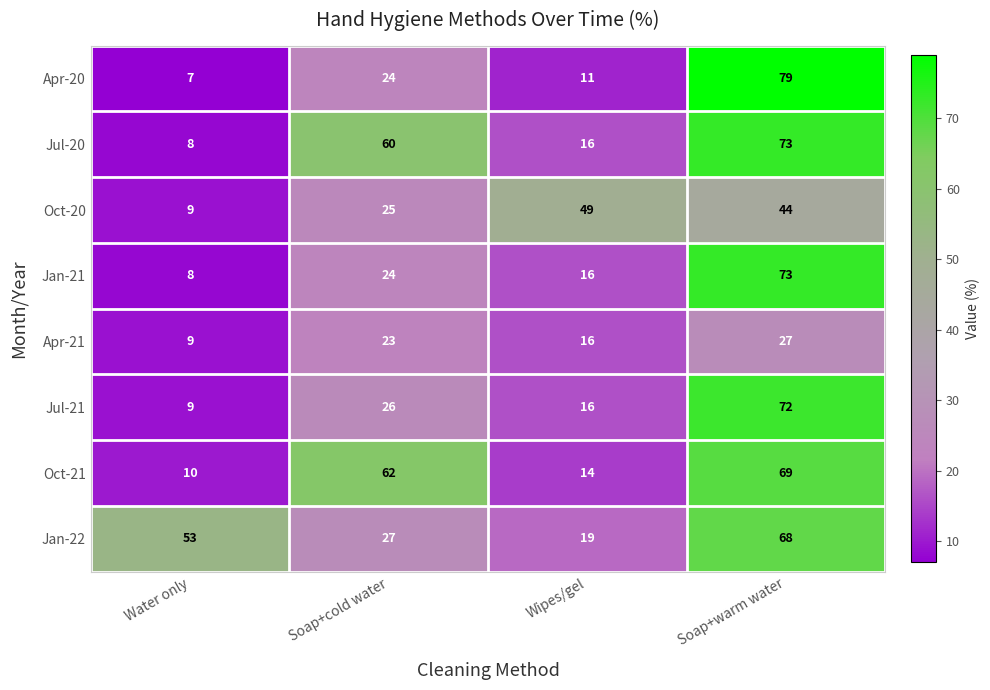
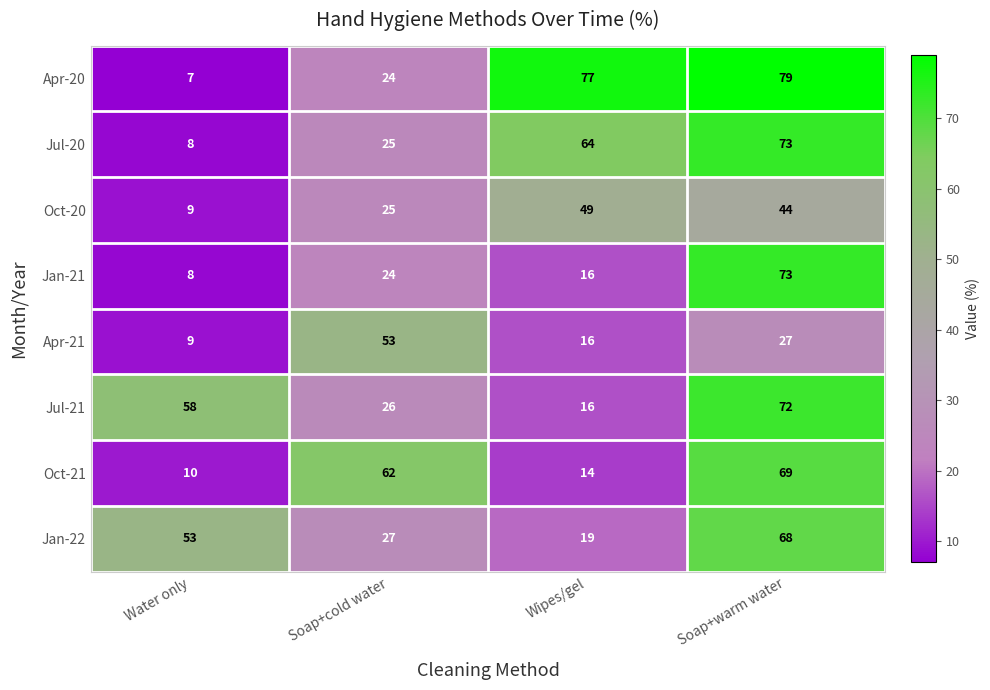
  {
    "Apr-20": {
      "Water only": 7,
      "Soap+cold water": 24,
-     "Wipes/gel": 11,
+     "Wipes/gel": 77,
      "Soap+warm water": 79
    },
    "Jul-20": {
      "Water only": 8,
-     "Soap+cold water": 60,
-     "Wipes/gel": 16,
+     "Soap+cold water": 25,
+     "Wipes/gel": 64,
      "Soap+warm water": 73
    },
    "Oct-20": {
      "Water only": 9,
      "Soap+cold water": 25,
      "Wipes/gel": 49,
      "Soap+warm water": 44
    },
    "Jan-21": {
      "Water only": 8,
      "Soap+cold water": 24,
      "Wipes/gel": 16,
      "Soap+warm water": 73
    },
    "Apr-21": {
      "Water only": 9,
-     "Soap+cold water": 23,
+     "Soap+cold water": 53,
      "Wipes/gel": 16,
      "Soap+warm water": 27
    },
    "Jul-21": {
-     "Water only": 9,
+     "Water only": 58,
      "Soap+cold water": 26,
      "Wipes/gel": 16,
      "Soap+warm water": 72
    },
    "Oct-21": {
      "Water only": 10,
      "Soap+cold water": 62,
      "Wipes/gel": 14,
      "Soap+warm water": 69
    },
    "Jan-22": {
      "Water only": 53,
      "Soap+cold water": 27,
      "Wipes/gel": 19,
      "Soap+warm water": 68
    }
  }
